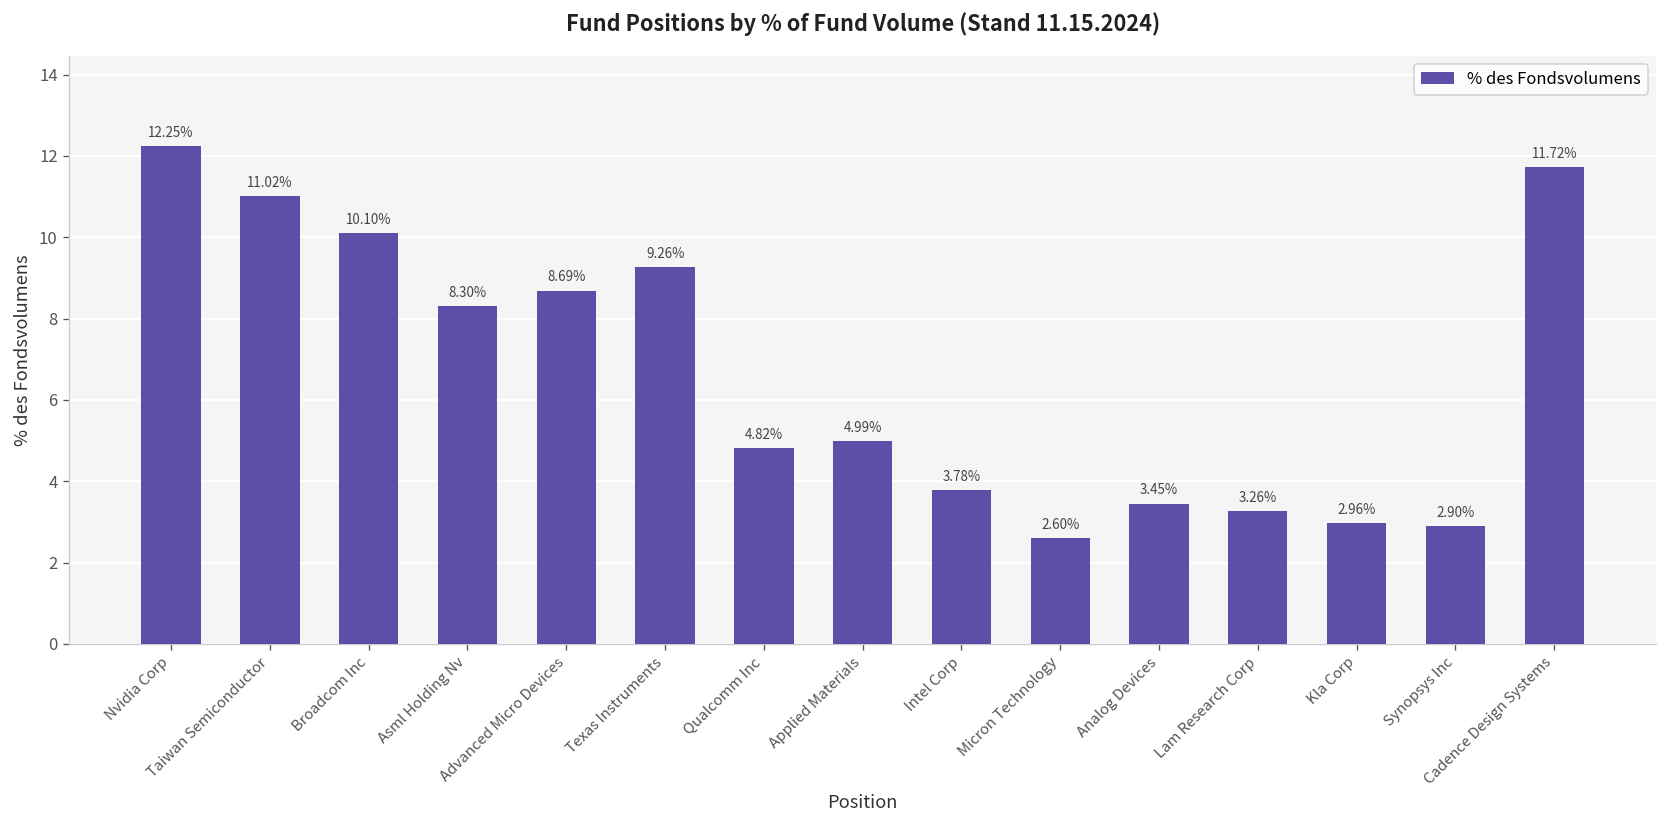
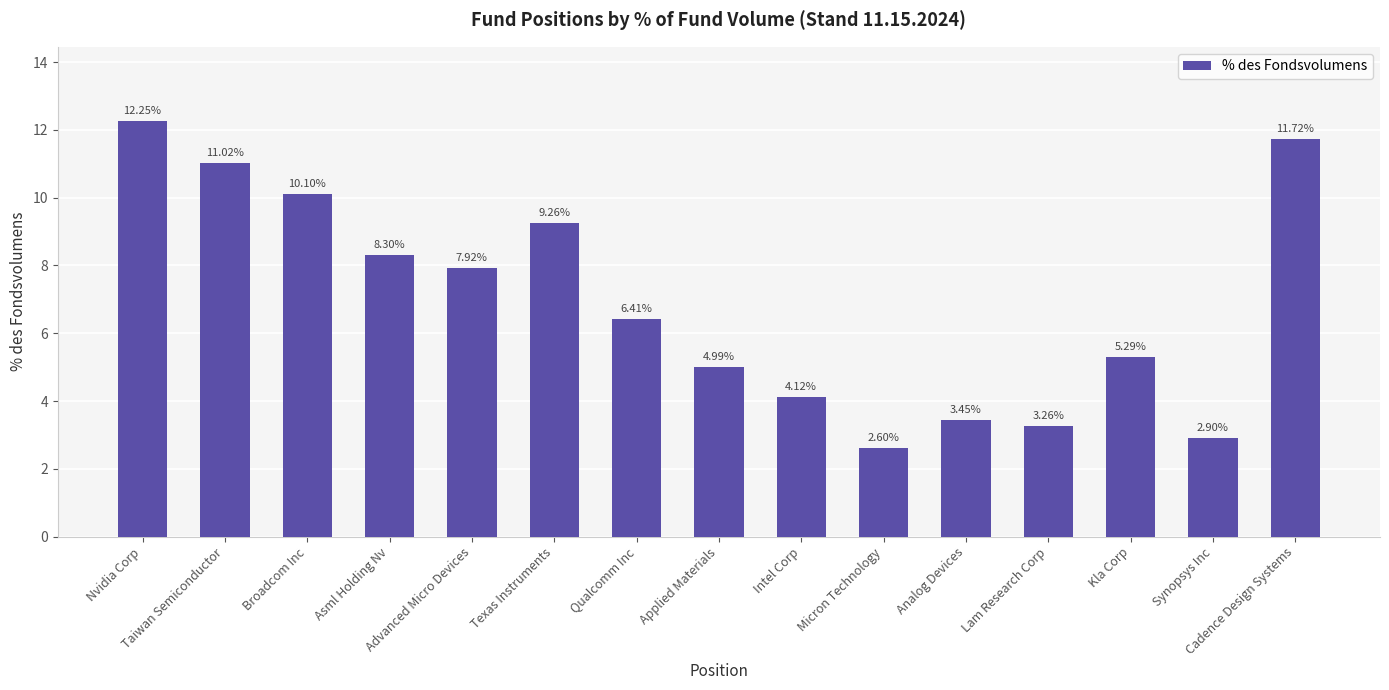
  {
    "Nvidia Corp": "12.25%",
    "Taiwan Semiconductor": "11.02%",
    "Broadcom Inc": "10.10%",
    "Asml Holding Nv": "8.30%",
-   "Advanced Micro Devices": "8.69%",
+   "Advanced Micro Devices": "7.92%",
    "Texas Instruments": "9.26%",
-   "Qualcomm Inc": "4.82%",
+   "Qualcomm Inc": "6.41%",
    "Applied Materials": "4.99%",
-   "Intel Corp": "3.78%",
+   "Intel Corp": "4.12%",
    "Micron Technology": "2.60%",
    "Analog Devices": "3.45%",
    "Lam Research Corp": "3.26%",
-   "Kla Corp": "2.96%",
+   "Kla Corp": "5.29%",
    "Synopsys Inc": "2.90%",
    "Cadence Design Systems": "11.72%"
  }
